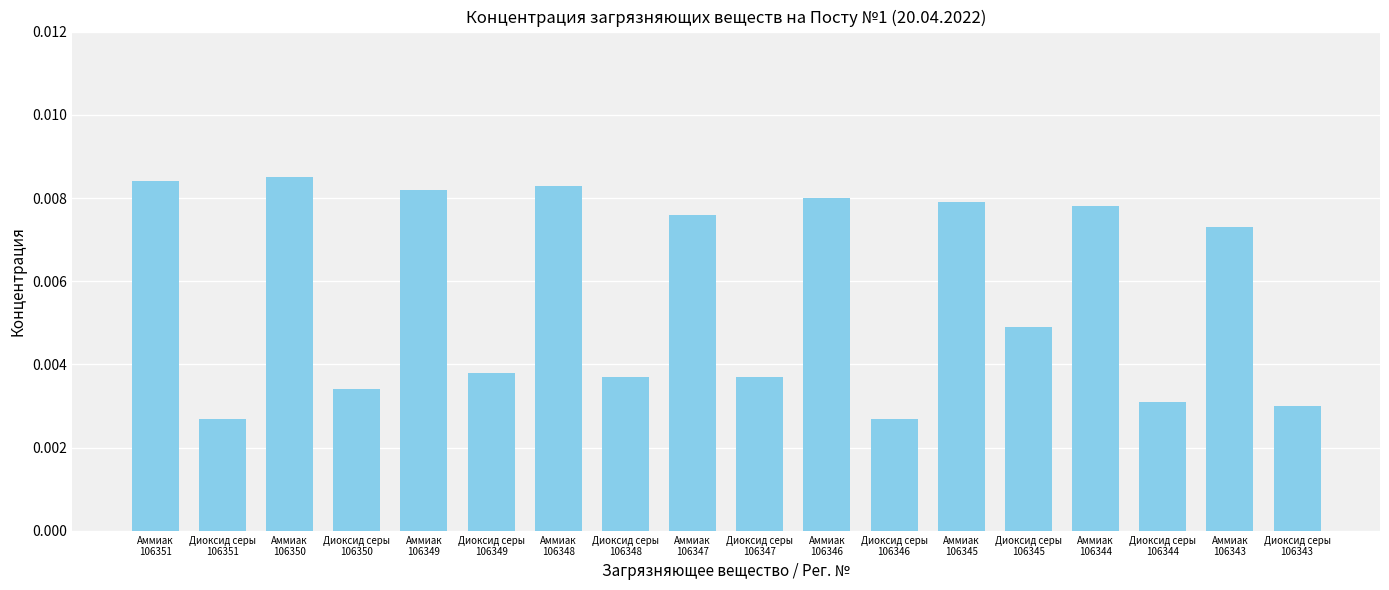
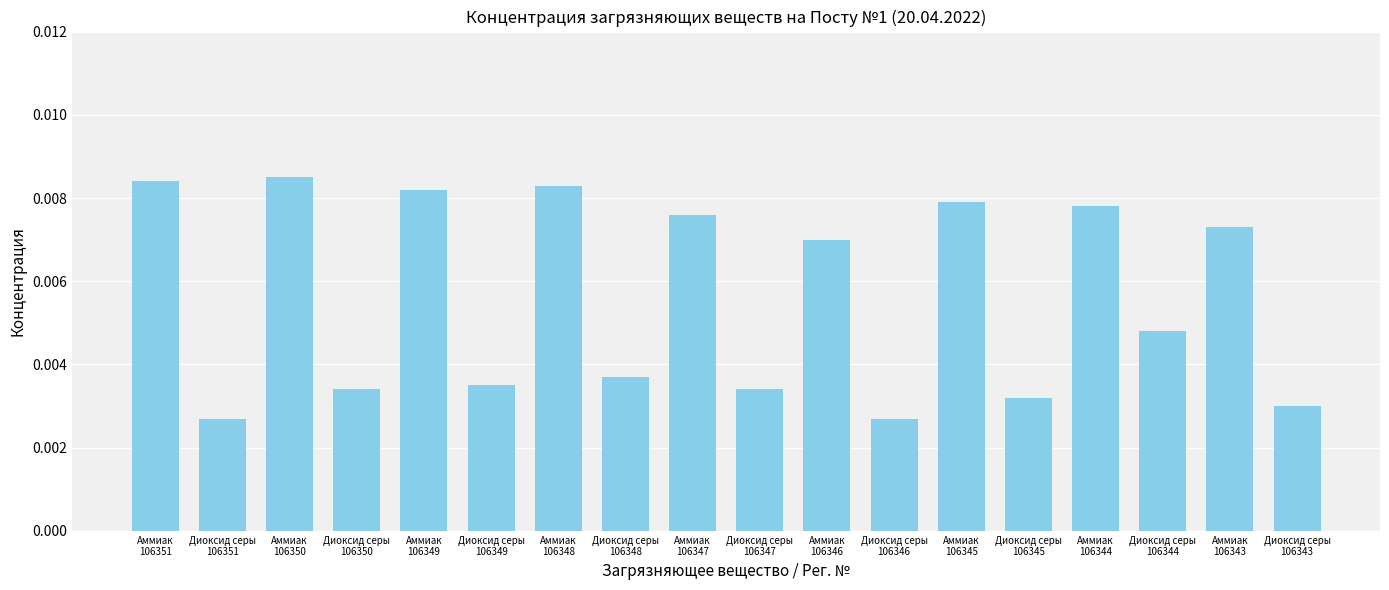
  {
    "Аммиак 106351": 0.0084,
    "Диоксид серы 106351": 0.0027,
    "Аммиак 106350": 0.0085,
    "Диоксид серы 106350": 0.0034,
    "Аммиак 106349": 0.0082,
-   "Диоксид серы 106349": 0.0038,
+   "Диоксид серы 106349": 0.0035,
    "Аммиак 106348": 0.0083,
    "Диоксид серы 106348": 0.0037,
    "Аммиак 106347": 0.0076,
-   "Диоксид серы 106347": 0.0037,
-   "Аммиак 106346": 0.008,
+   "Диоксид серы 106347": 0.0034,
+   "Аммиак 106346": 0.007,
    "Диоксид серы 106346": 0.0027,
    "Аммиак 106345": 0.0079,
-   "Диоксид серы 106345": 0.0049,
+   "Диоксид серы 106345": 0.0032,
    "Аммиак 106344": 0.0078,
-   "Диоксид серы 106344": 0.0031,
+   "Диоксид серы 106344": 0.0048,
    "Аммиак 106343": 0.0073,
    "Диоксид серы 106343": 0.0030
  }
